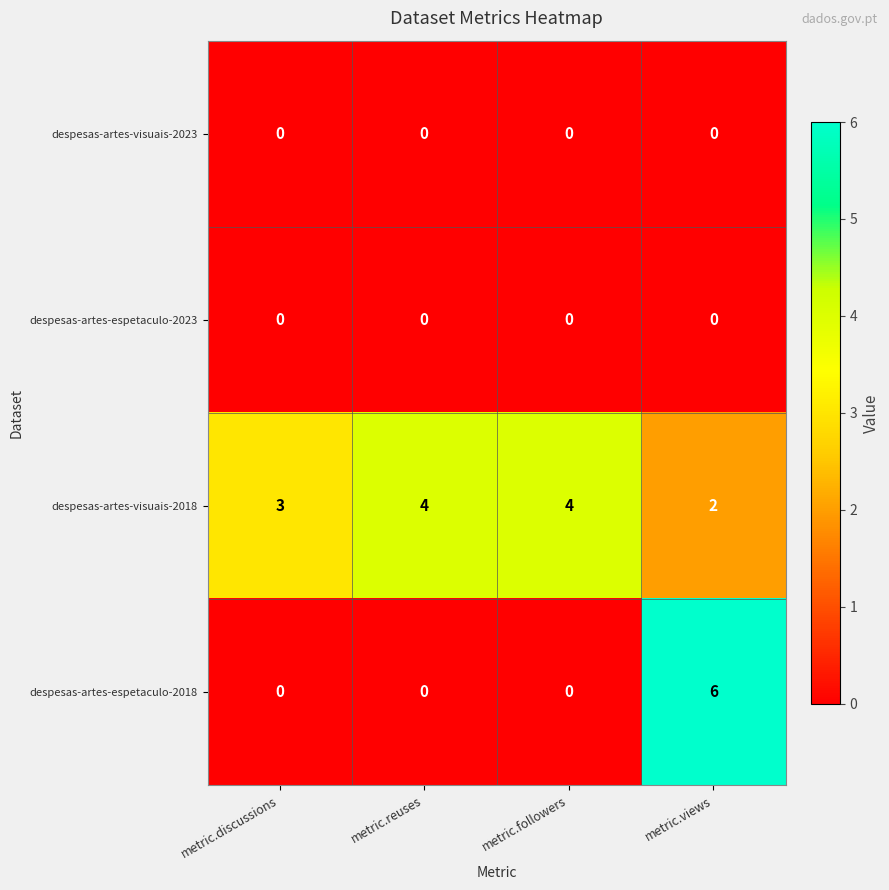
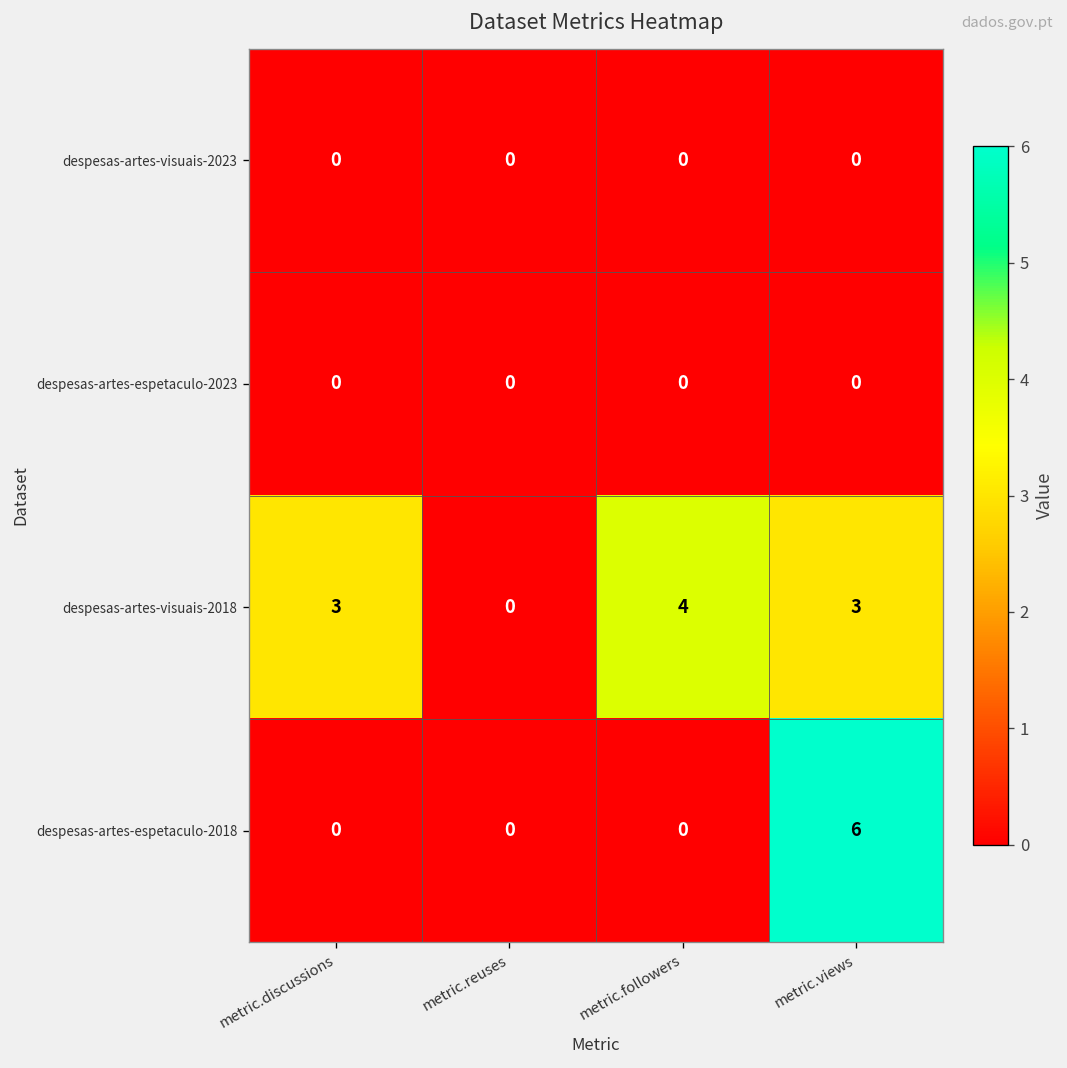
  {
    "despesas-artes-visuais-2023": {
      "metric.discussions": 0,
      "metric.reuses": 0,
      "metric.followers": 0,
      "metric.views": 0
    },
    "despesas-artes-espetaculo-2023": {
      "metric.discussions": 0,
      "metric.reuses": 0,
      "metric.followers": 0,
      "metric.views": 0
    },
    "despesas-artes-visuais-2018": {
      "metric.discussions": 3,
-     "metric.reuses": 4,
+     "metric.reuses": 0,
      "metric.followers": 4,
-     "metric.views": 2
+     "metric.views": 3
    },
    "despesas-artes-espetaculo-2018": {
      "metric.discussions": 0,
      "metric.reuses": 0,
      "metric.followers": 0,
      "metric.views": 6
    }
  }
